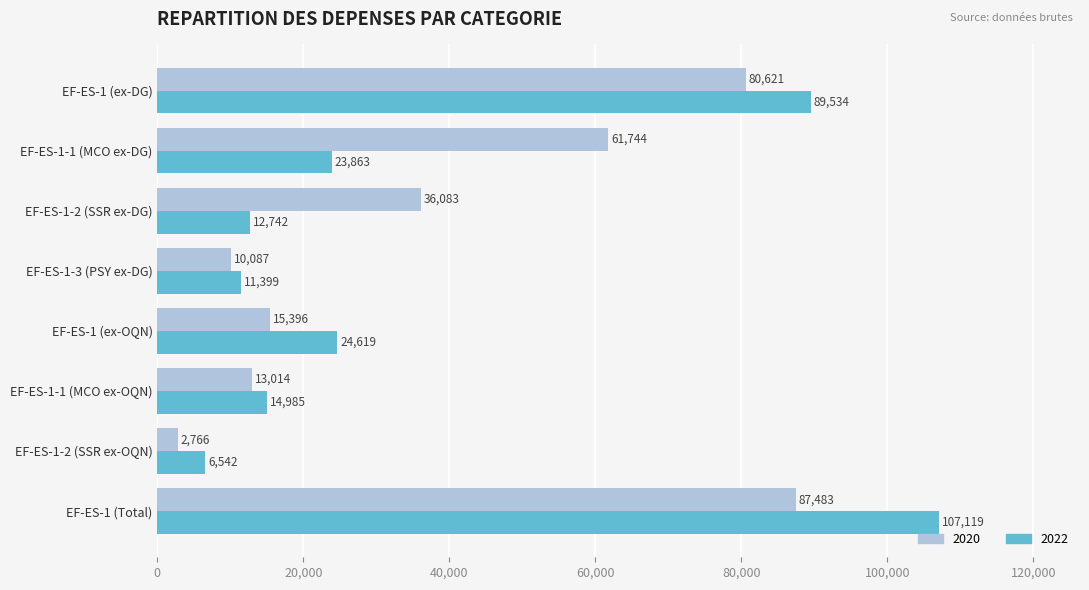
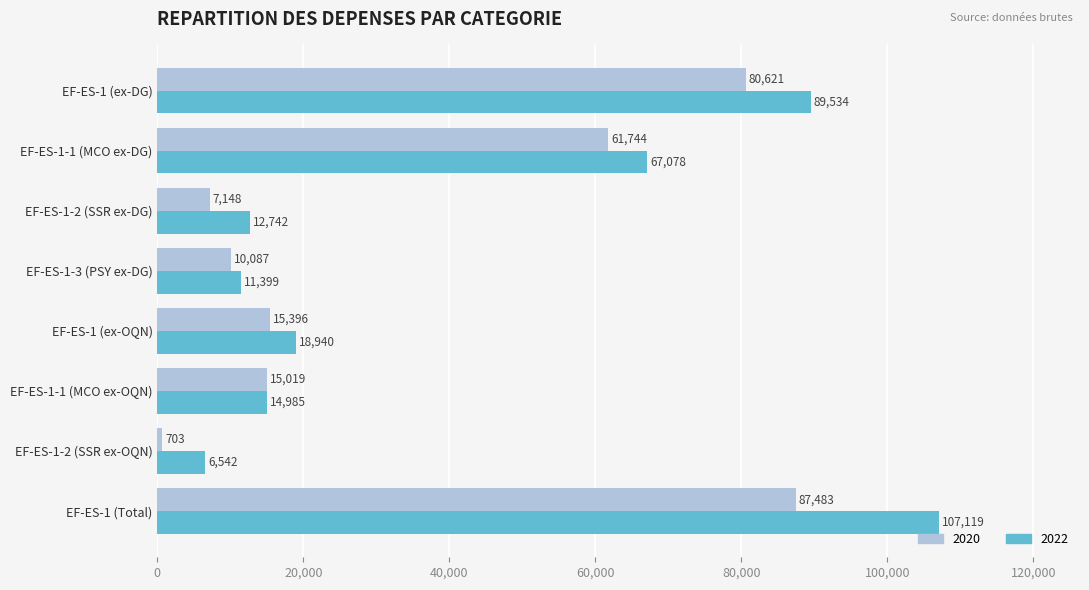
  {
    "2020": {
      "EF-ES-1 (ex-DG)": "80,621",
      "EF-ES-1-1 (MCO ex-DG)": "61,744",
-     "EF-ES-1-2 (SSR ex-DG)": "36,083",
+     "EF-ES-1-2 (SSR ex-DG)": "7,148",
      "EF-ES-1-3 (PSY ex-DG)": "10,087",
      "EF-ES-1 (ex-OQN)": "15,396",
-     "EF-ES-1-1 (MCO ex-OQN)": "13,014",
-     "EF-ES-1-2 (SSR ex-OQN)": "2,766",
+     "EF-ES-1-1 (MCO ex-OQN)": "15,019",
+     "EF-ES-1-2 (SSR ex-OQN)": "703",
      "EF-ES-1 (Total)": "87,483"
    },
    "2022": {
      "EF-ES-1 (ex-DG)": "89,534",
-     "EF-ES-1-1 (MCO ex-DG)": "23,863",
+     "EF-ES-1-1 (MCO ex-DG)": "67,078",
      "EF-ES-1-2 (SSR ex-DG)": "12,742",
      "EF-ES-1-3 (PSY ex-DG)": "11,399",
-     "EF-ES-1 (ex-OQN)": "24,619",
+     "EF-ES-1 (ex-OQN)": "18,940",
      "EF-ES-1-1 (MCO ex-OQN)": "14,985",
      "EF-ES-1-2 (SSR ex-OQN)": "6,542",
      "EF-ES-1 (Total)": "107,119"
    }
  }
